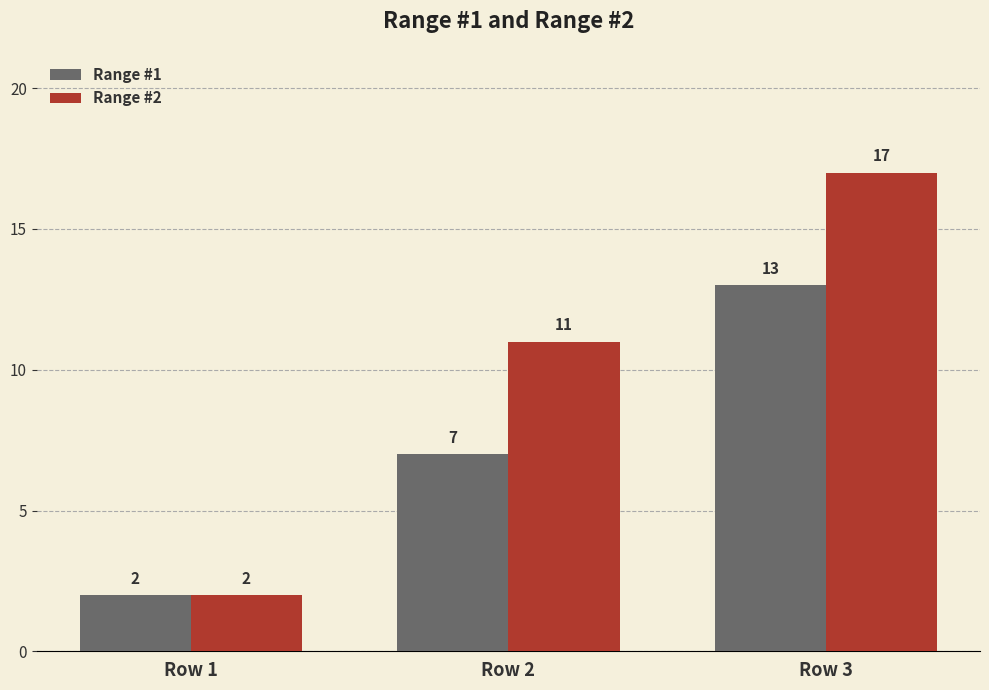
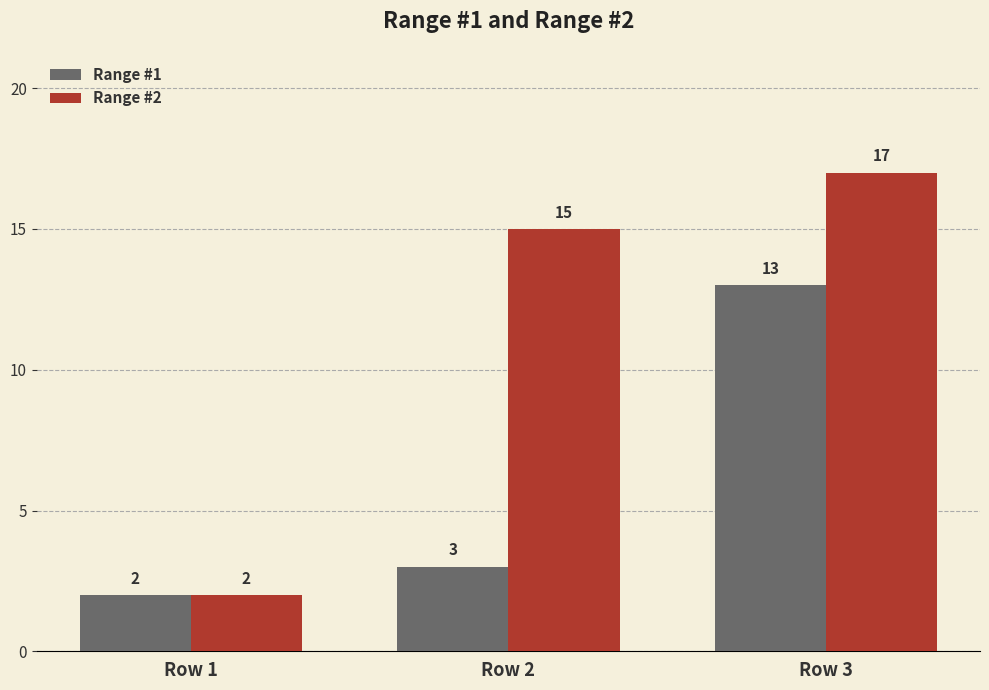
  {
    "Range #1": {
      "Row 1": 2,
-     "Row 2": 7,
+     "Row 2": 3,
      "Row 3": 13
    },
    "Range #2": {
      "Row 1": 2,
-     "Row 2": 11,
+     "Row 2": 15,
      "Row 3": 17
    }
  }
